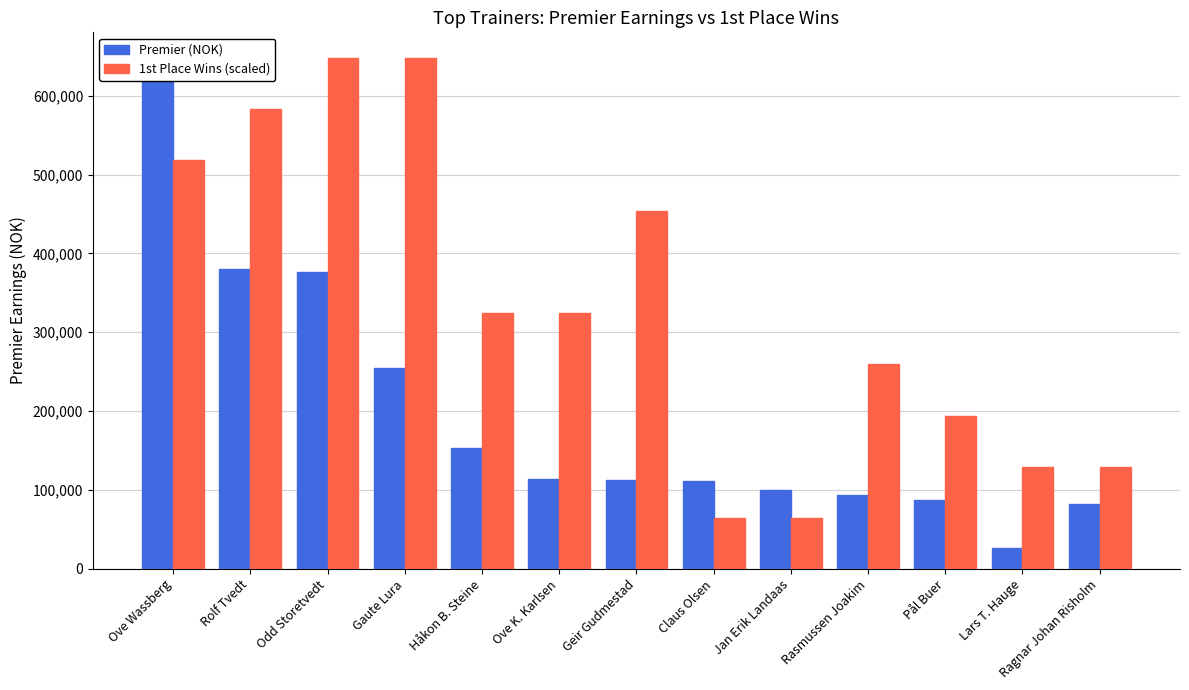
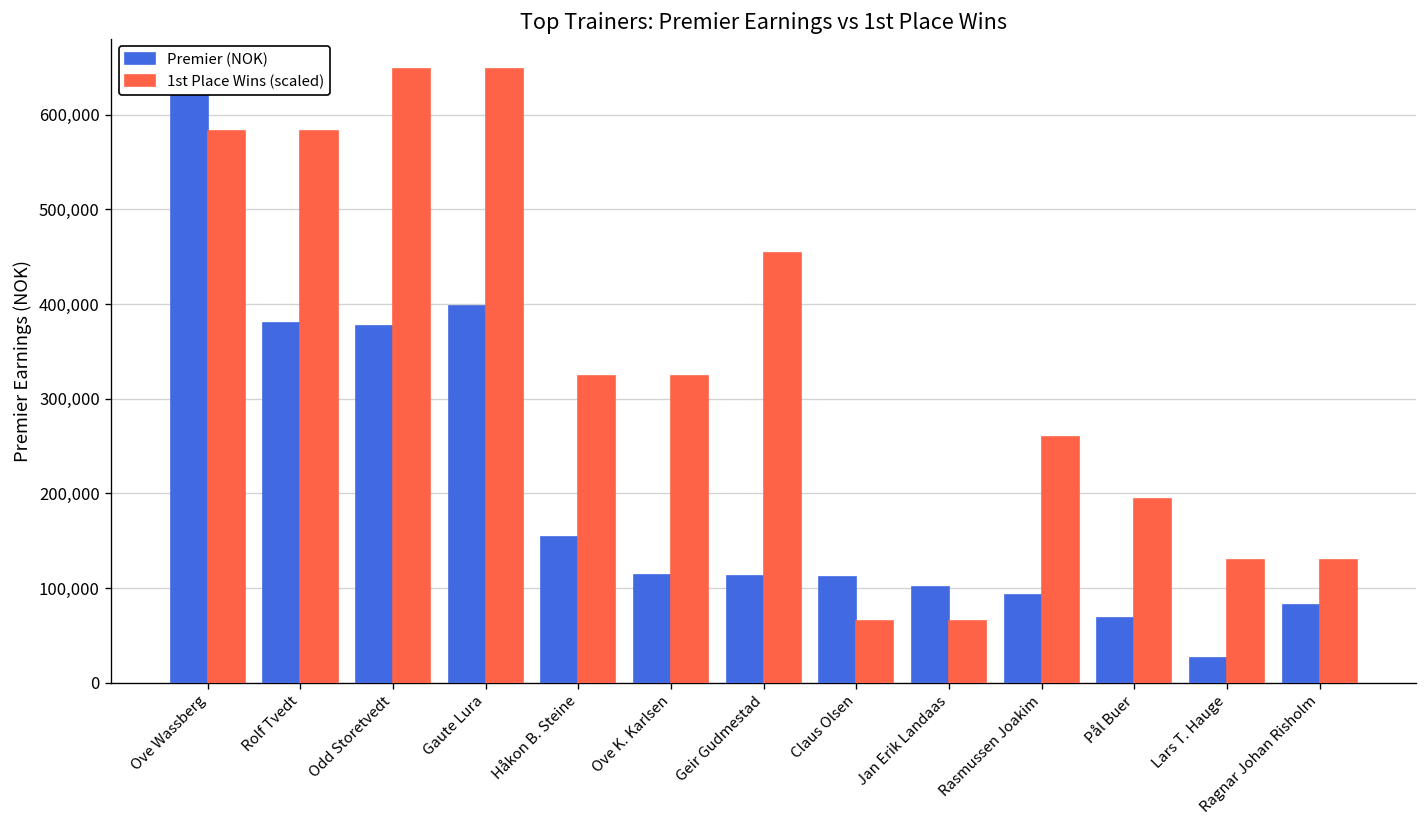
  {
    "Premier (NOK)": {
      "Rolf Tvedt": "380,000",
      "Odd Storetvedt": "380,000",
-     "Gaute Lura": "260,000",
+     "Gaute Lura": "400,000",
      "Håkon B. Steine": "150,000",
      "Ove K. Karlsen": "110,000",
      "Geir Gudmestad": "110,000",
      "Claus Olsen": "110,000",
      "Jan Erik Landaas": "100,000",
      "Rasmussen Joakim": "90,000",
-     "Pål Buer": "90,000",
+     "Pål Buer": "70,000",
      "Lars T. Hauge": "30,000",
      "Ragnar Johan Risholm": "80,000"
    },
    "1st Place Wins (scaled)": {
-     "Ove Wassberg": "520,000",
+     "Ove Wassberg": "580,000",
      "Rolf Tvedt": "580,000",
      "Odd Storetvedt": "650,000",
      "Gaute Lura": "650,000",
      "Håkon B. Steine": "320,000",
      "Ove K. Karlsen": "320,000",
      "Geir Gudmestad": "450,000",
      "Claus Olsen": "60,000",
      "Jan Erik Landaas": "60,000",
      "Rasmussen Joakim": "260,000",
      "Pål Buer": "190,000",
      "Lars T. Hauge": "130,000",
      "Ragnar Johan Risholm": "130,000"
    }
  }
